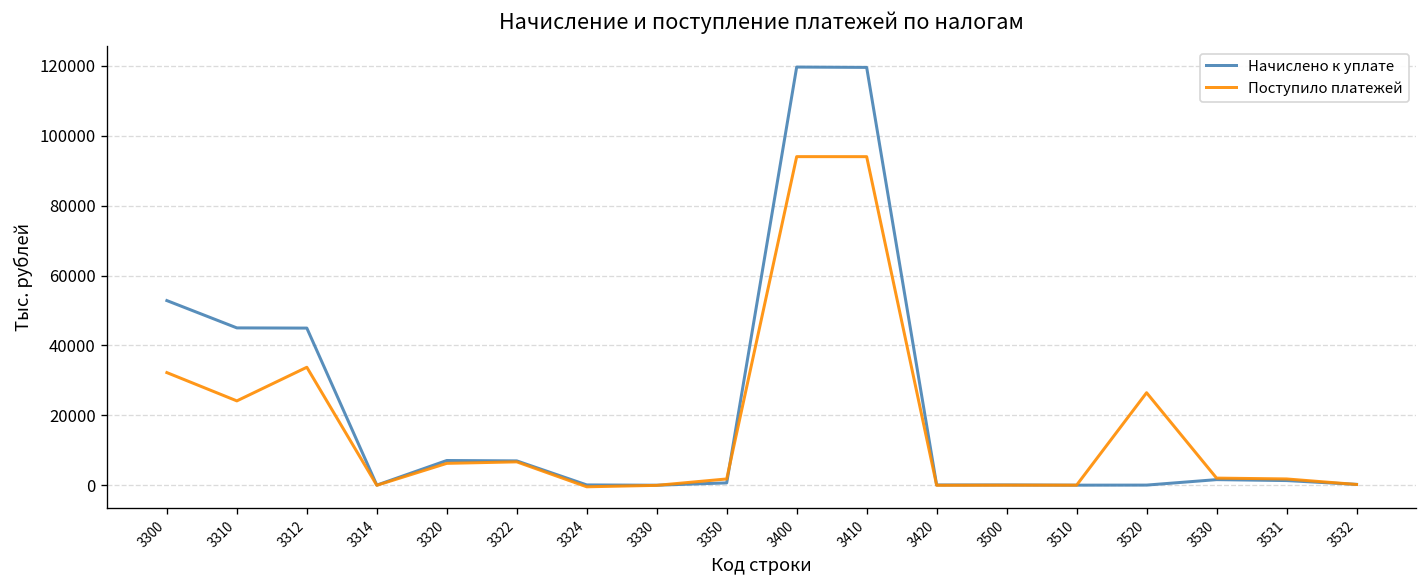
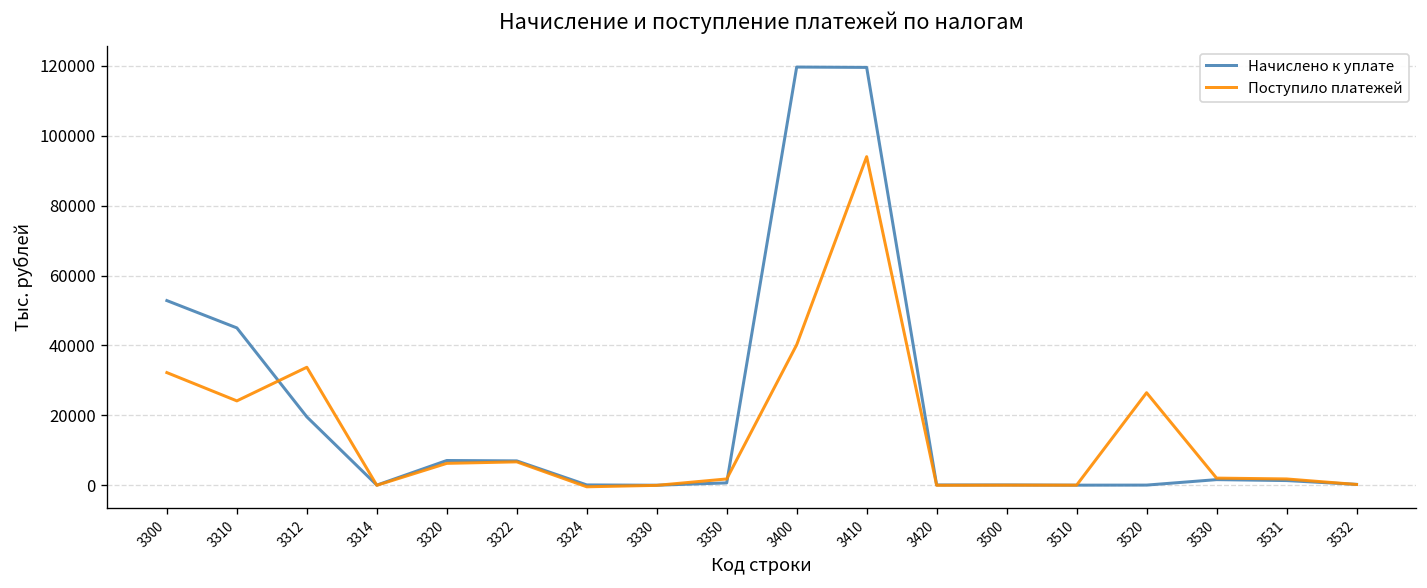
  {
    "Начислено к уплате": {
      "3300": 53000,
      "3310": 45000,
-     "3312": 45000,
+     "3312": 20000,
      "3350": 1000,
      "3400": 120000,
      "3410": 120000,
      "3520": 0
    },
    "Поступило платежей": {
      "3300": 32000,
      "3310": 24000,
      "3312": 34000,
      "3350": 2000,
-     "3400": 94000,
+     "3400": 40000,
      "3410": 94000,
      "3520": 26000
    }
  }
